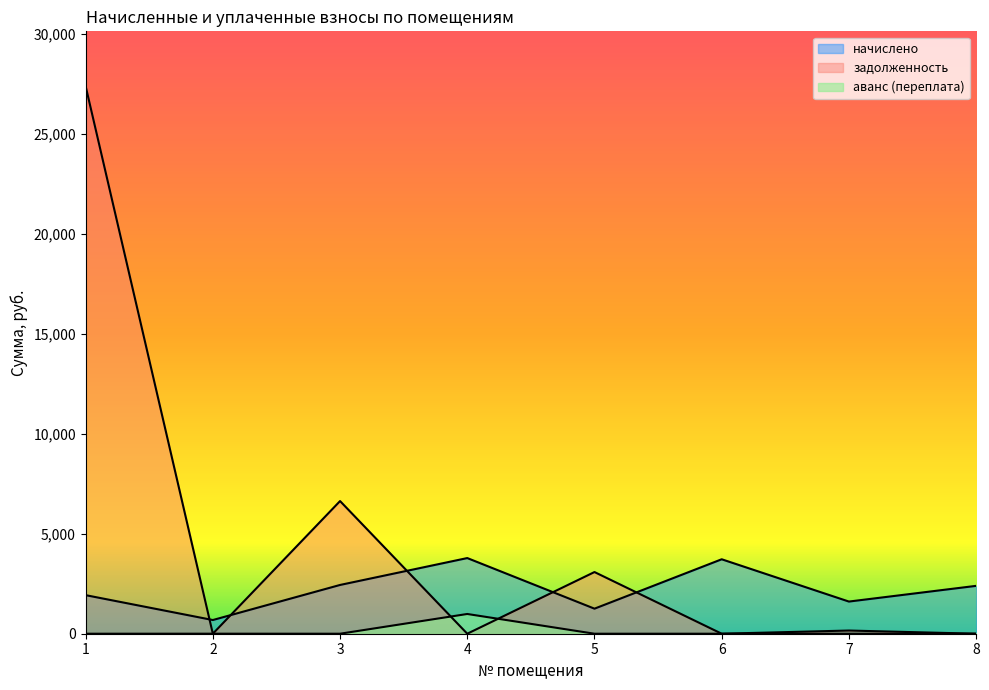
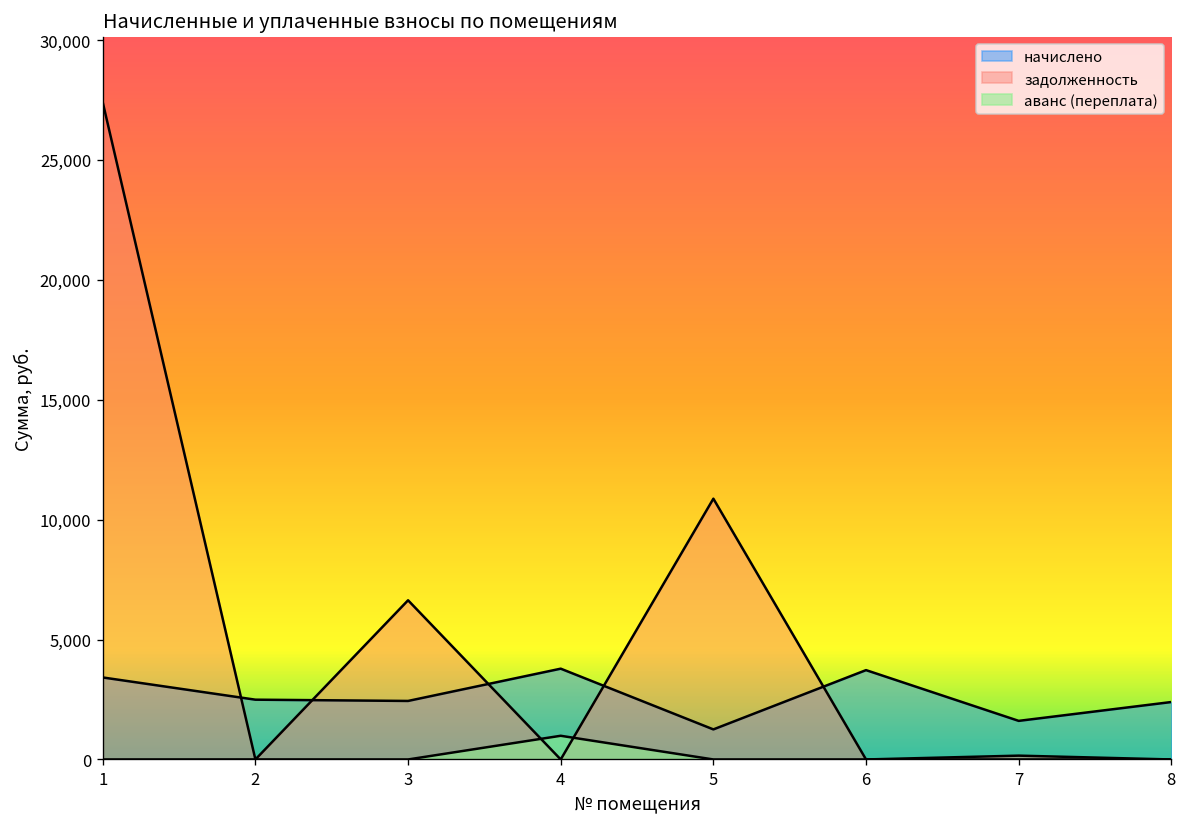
  {
    "начислено": {
-     "1": "1,900",
-     "2": "700",
+     "1": "3,400",
+     "2": "2,500",
      "3": "2,400",
      "4": "3,800",
      "5": "1,300",
      "6": "3,700",
      "7": "1,600",
      "8": "2,400"
    },
    "задолженность": {
      "1": "27,400",
      "3": "6,600",
      "4": "0",
-     "5": "3,100",
+     "5": "10,900",
      "7": "200"
    },
    "аванс (переплата)": {
      "1": "0",
      "3": "0",
      "4": "1,000",
      "5": "0",
      "7": "0"
    }
  }
